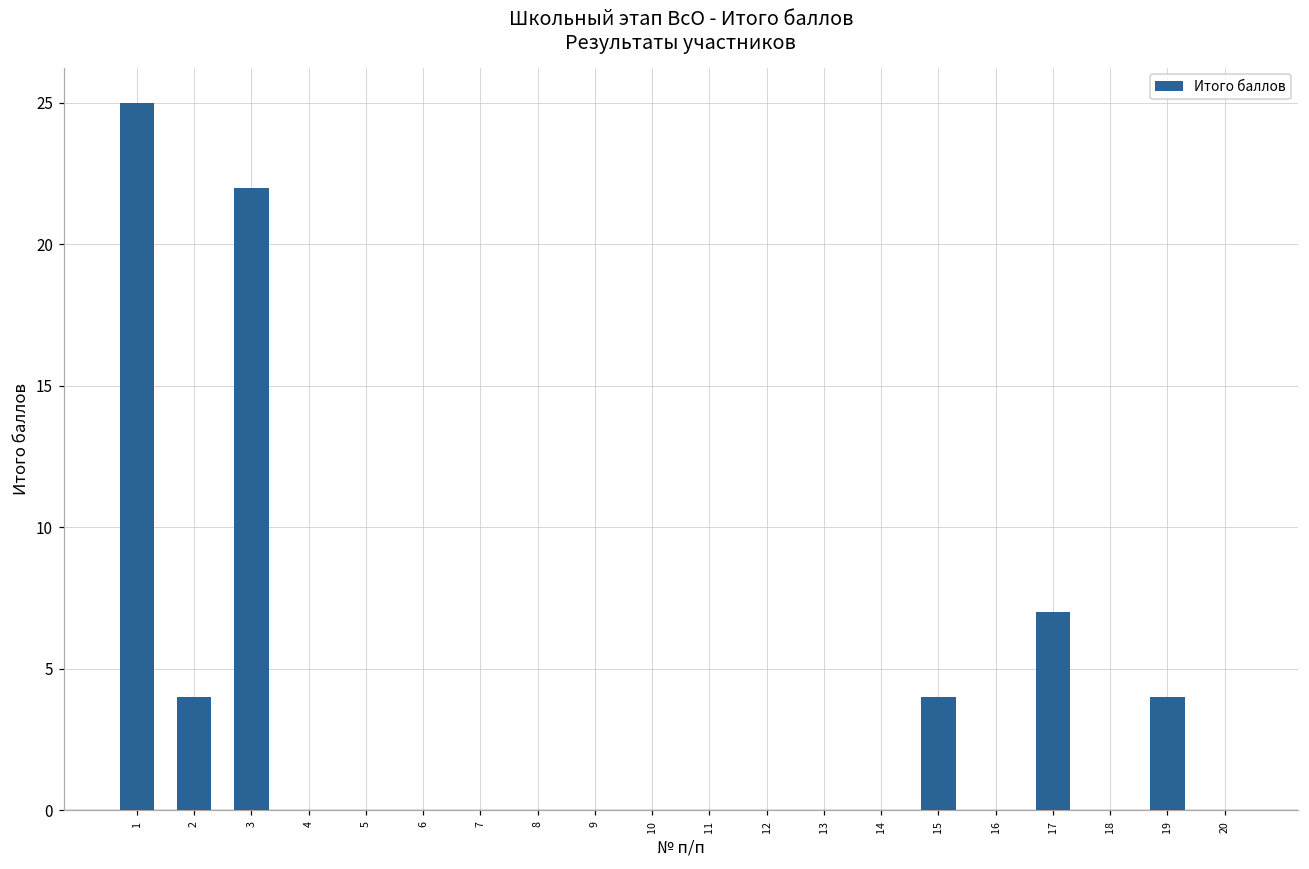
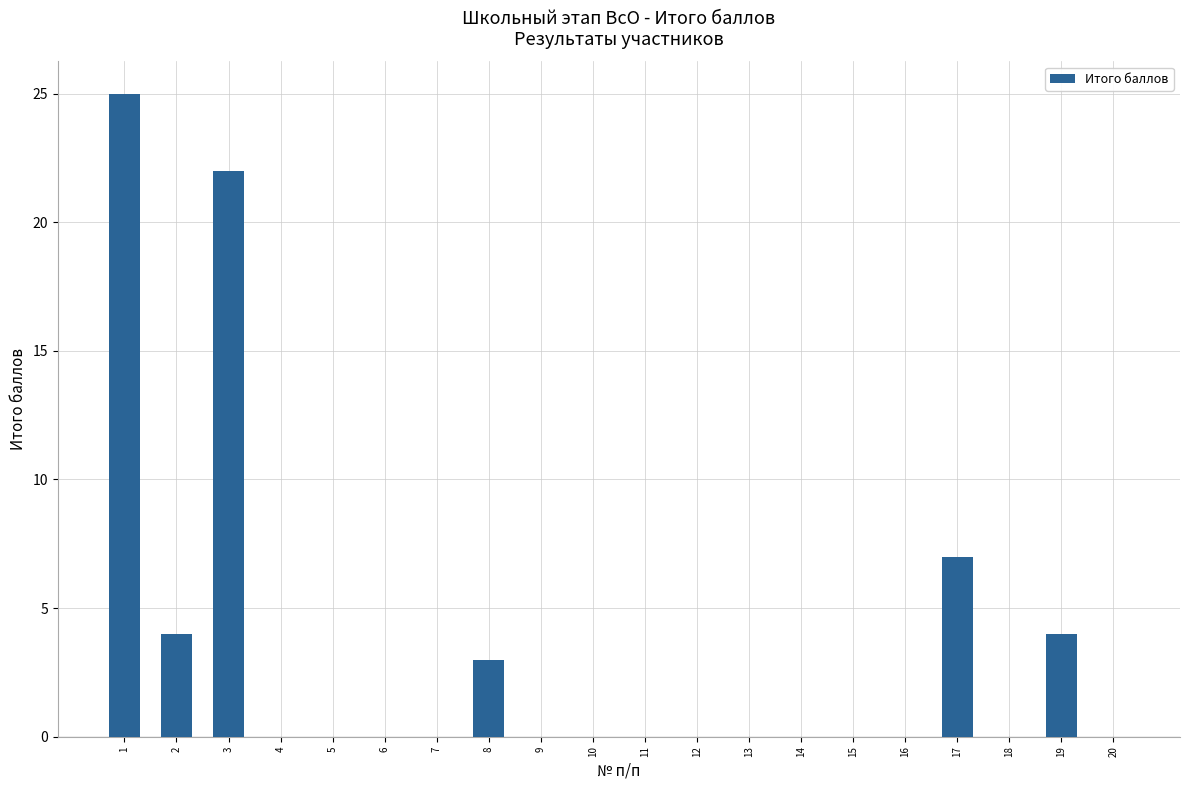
  {
    "1": 25,
    "2": 4,
    "3": 22,
    "4": 0,
    "5": 0,
    "6": 0,
    "7": 0,
-   "8": 0,
+   "8": 3,
    "9": 0,
    "10": 0,
    "11": 0,
    "12": 0,
    "13": 0,
    "14": 0,
-   "15": 4,
+   "15": 0,
    "16": 0,
    "17": 7,
    "18": 0,
    "19": 4,
    "20": 0
  }
